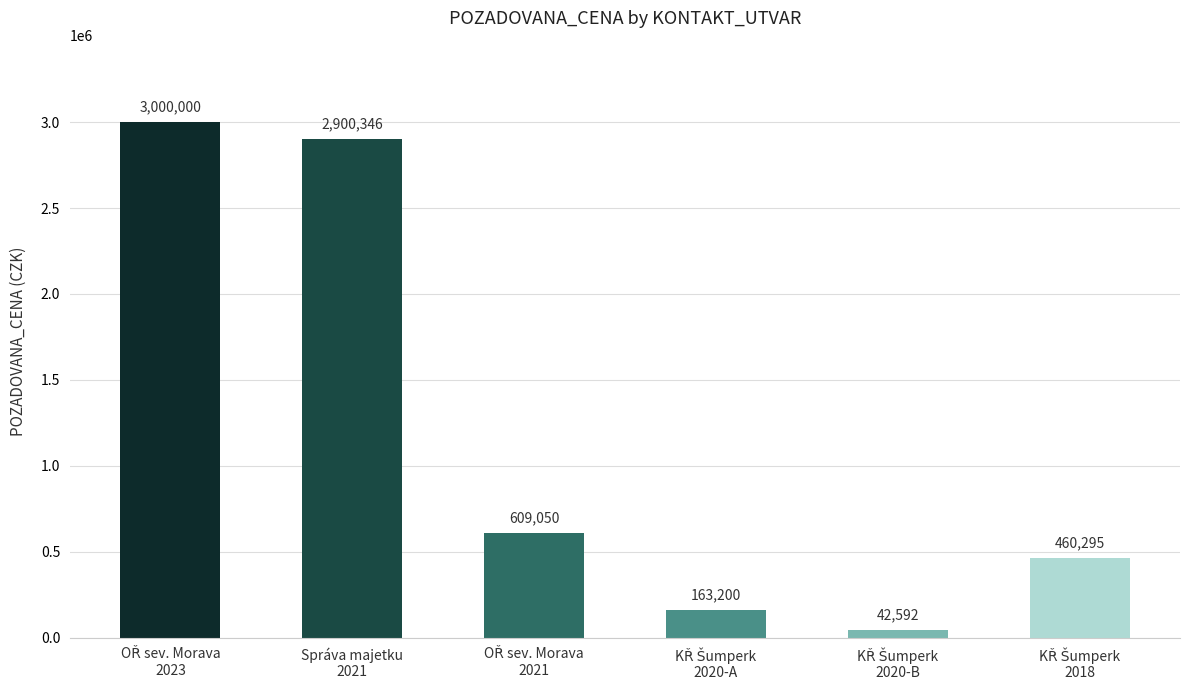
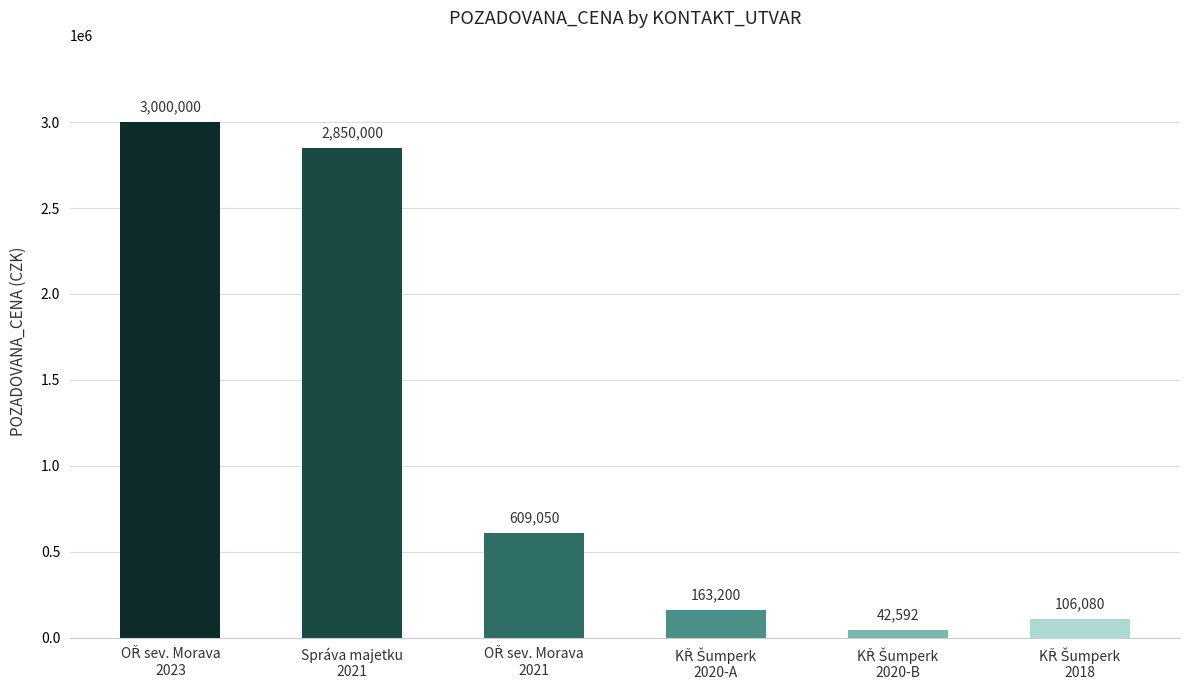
  {
    "OŘ sev. Morava 2023": "3,000,000",
-   "Správa majetku 2021": "2,900,346",
+   "Správa majetku 2021": "2,850,000",
    "OŘ sev. Morava 2021": "609,050",
    "KŘ Šumperk 2020-A": "163,200",
    "KŘ Šumperk 2020-B": "42,592",
-   "KŘ Šumperk 2018": "460,295"
+   "KŘ Šumperk 2018": "106,080"
  }
